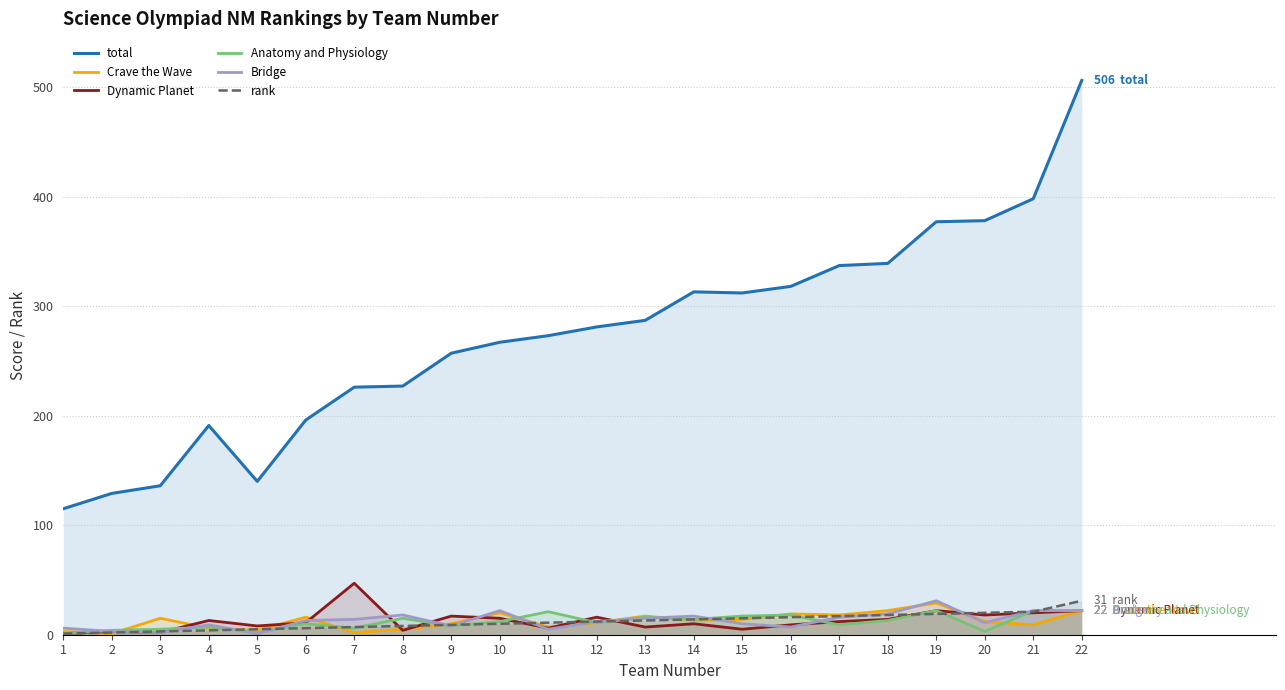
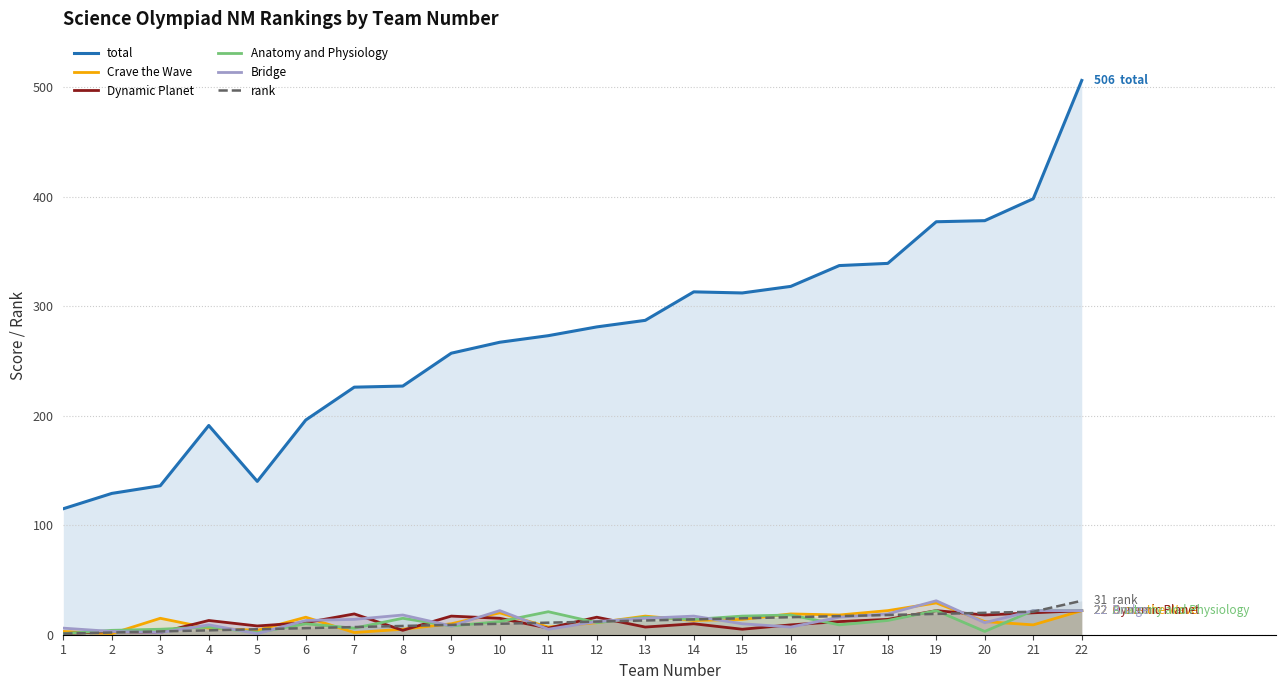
  {
    "total": {
      "22": 506
    },
    "Crave the Wave": {
      "3": 15,
      "6": 16,
      "7": 2,
      "18": 22,
      "21": 9
    },
    "Dynamic Planet": {
      "4": 13,
      "5": 8,
-     "7": 47,
+     "7": 19,
      "9": 17,
      "10": 15,
      "12": 16,
      "13": 7,
      "14": 10,
      "15": 5,
      "17": 12
    },
    "Anatomy and Physiology": {
      "8": 15,
      "11": 21,
      "17": 9,
      "20": 3
    },
    "Bridge": {
      "1": 6,
      "7": 14,
      "8": 18,
      "14": 17,
      "15": 10
    },
    "rank": {
      "6": 6,
      "8": 8,
      "11": 11,
      "19": 19
    }
  }
